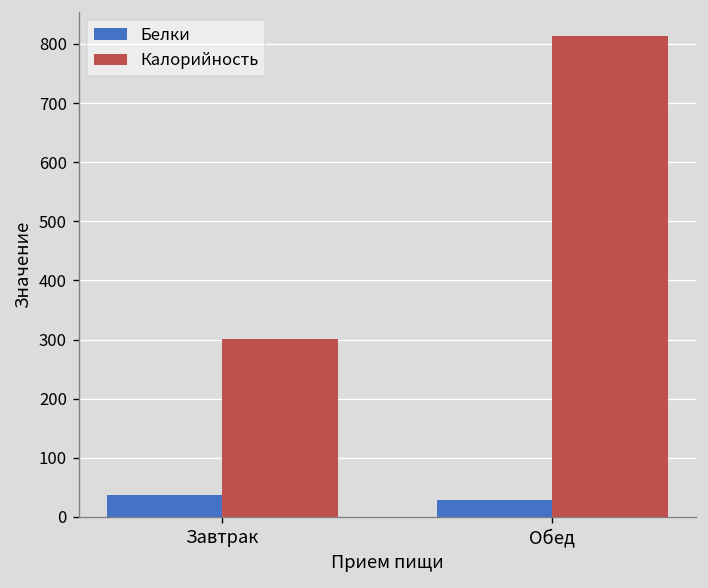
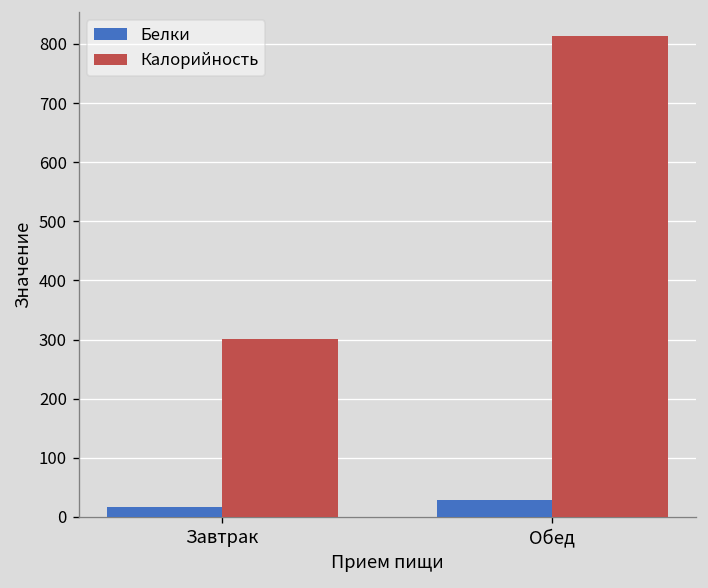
  {
    "Белки": {
-     "Завтрак": 40,
+     "Завтрак": 20,
      "Обед": 30
    },
    "Калорийность": {
      "Завтрак": 300,
      "Обед": 810
    }
  }
